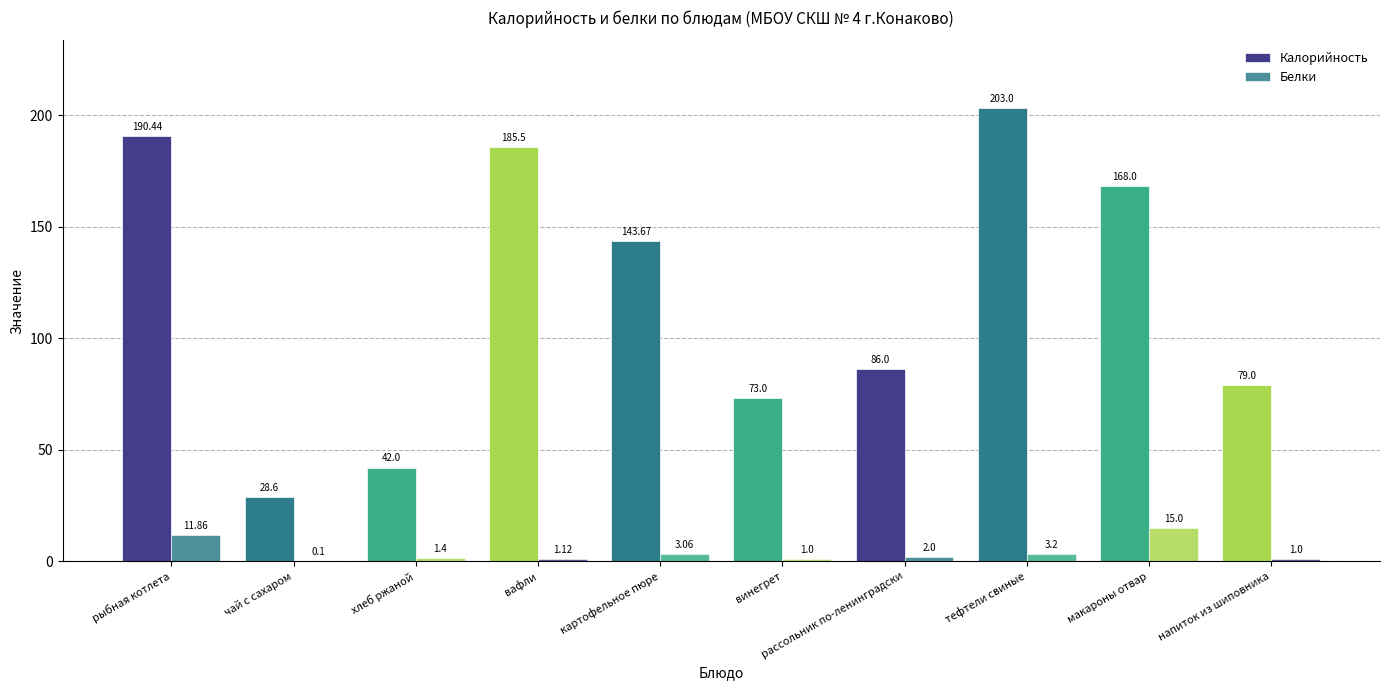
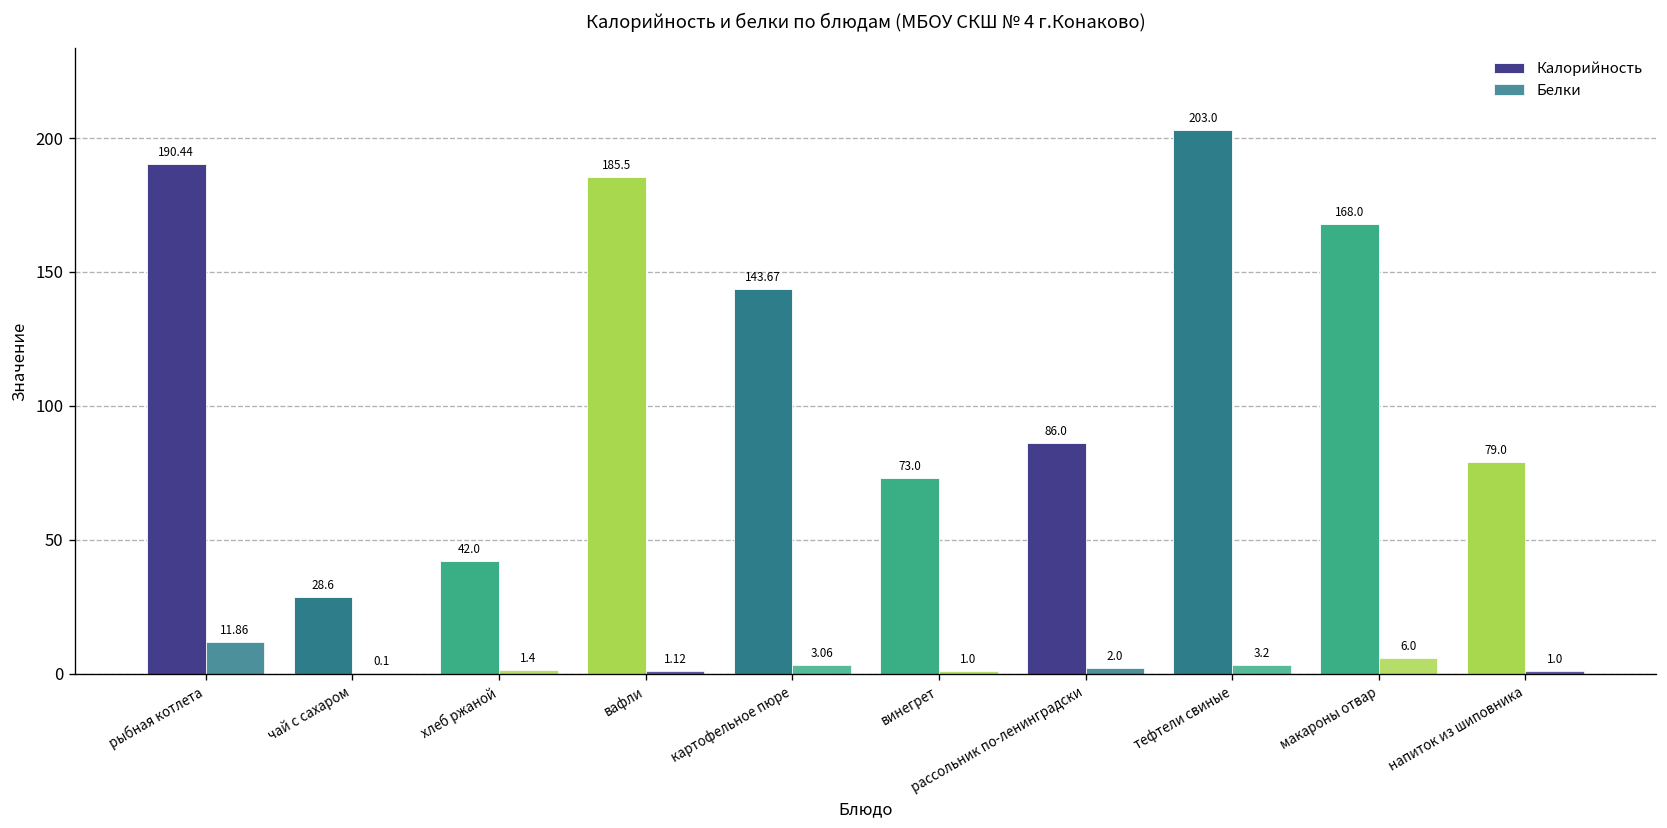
  {
    "Калорийность": {
      "рыбная котлета": 190.44,
      "чай с сахаром": 28.6,
      "хлеб ржаной": 42.0,
      "вафли": 185.5,
      "картофельное пюре": 143.67,
      "винегрет": 73.0,
      "рассольник по-ленинградски": 86.0,
      "тефтели свиные": 203.0,
      "макароны отвар": 168.0,
      "напиток из шиповника": 79.0
    },
    "Белки": {
      "рыбная котлета": 11.86,
      "чай с сахаром": 0.1,
      "хлеб ржаной": 1.4,
      "вафли": 1.12,
      "картофельное пюре": 3.06,
      "винегрет": 1.0,
      "рассольник по-ленинградски": 2.0,
      "тефтели свиные": 3.2,
-     "макароны отвар": 15.0,
+     "макароны отвар": 6.0,
      "напиток из шиповника": 1.0
    }
  }
